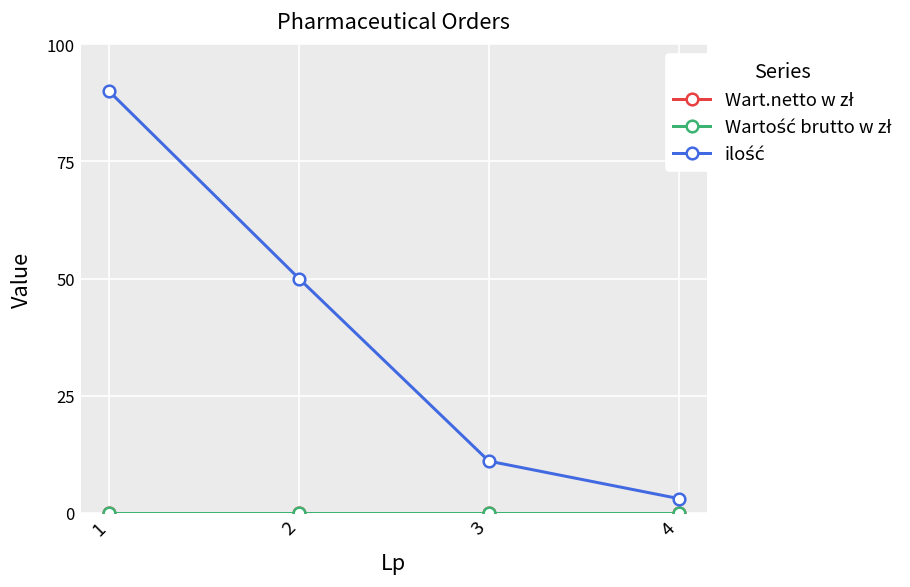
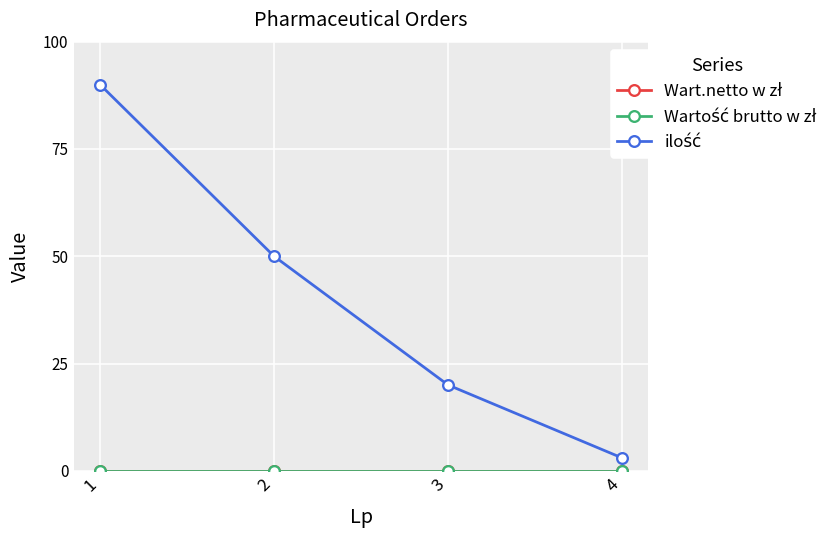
  {
    "Wartość brutto w zł": {
      "1": 0,
      "2": 0,
      "3": 0,
      "4": 0
    },
    "ilość": {
      "1": 90,
      "2": 50,
-     "3": 11,
+     "3": 20,
      "4": 3
    }
  }
